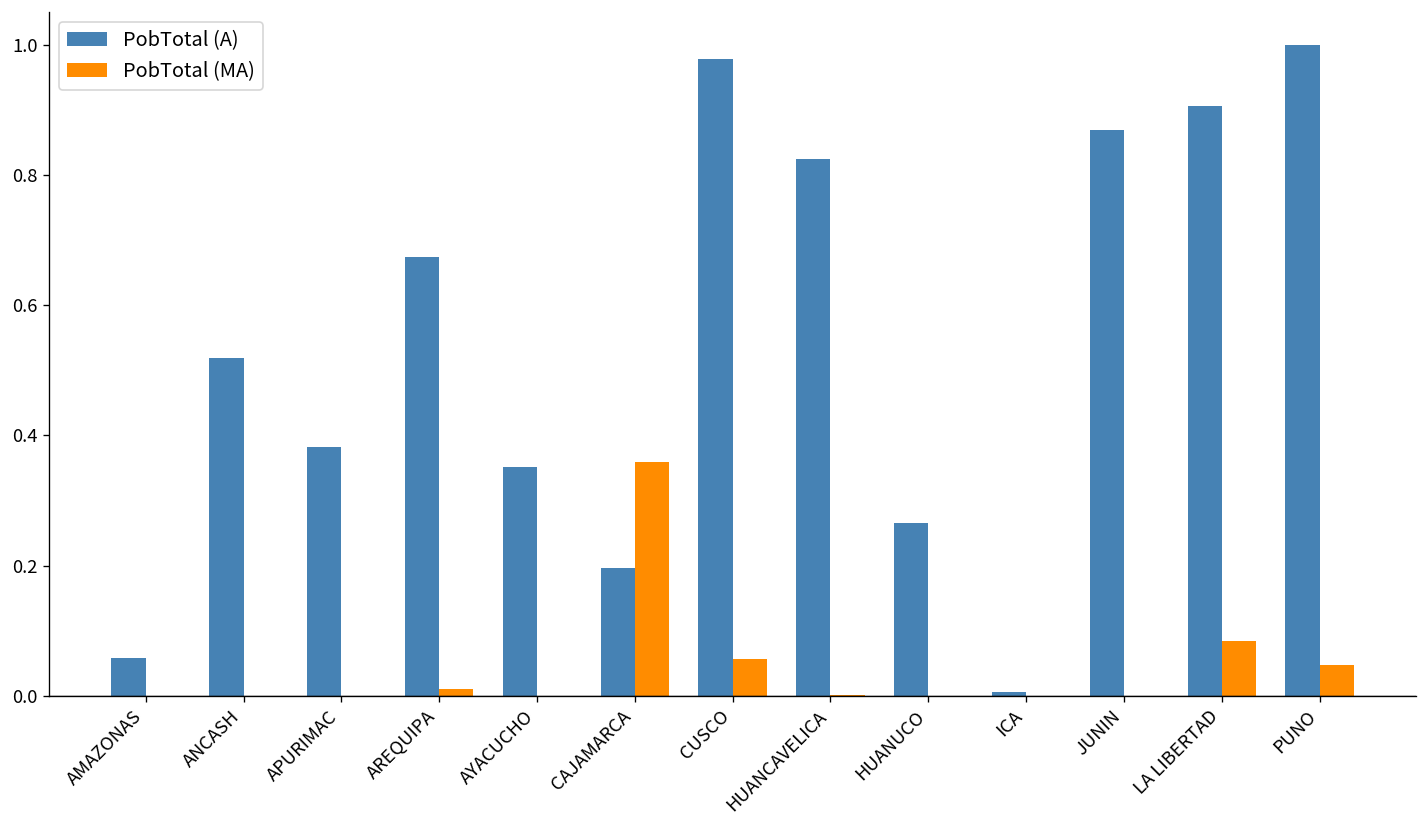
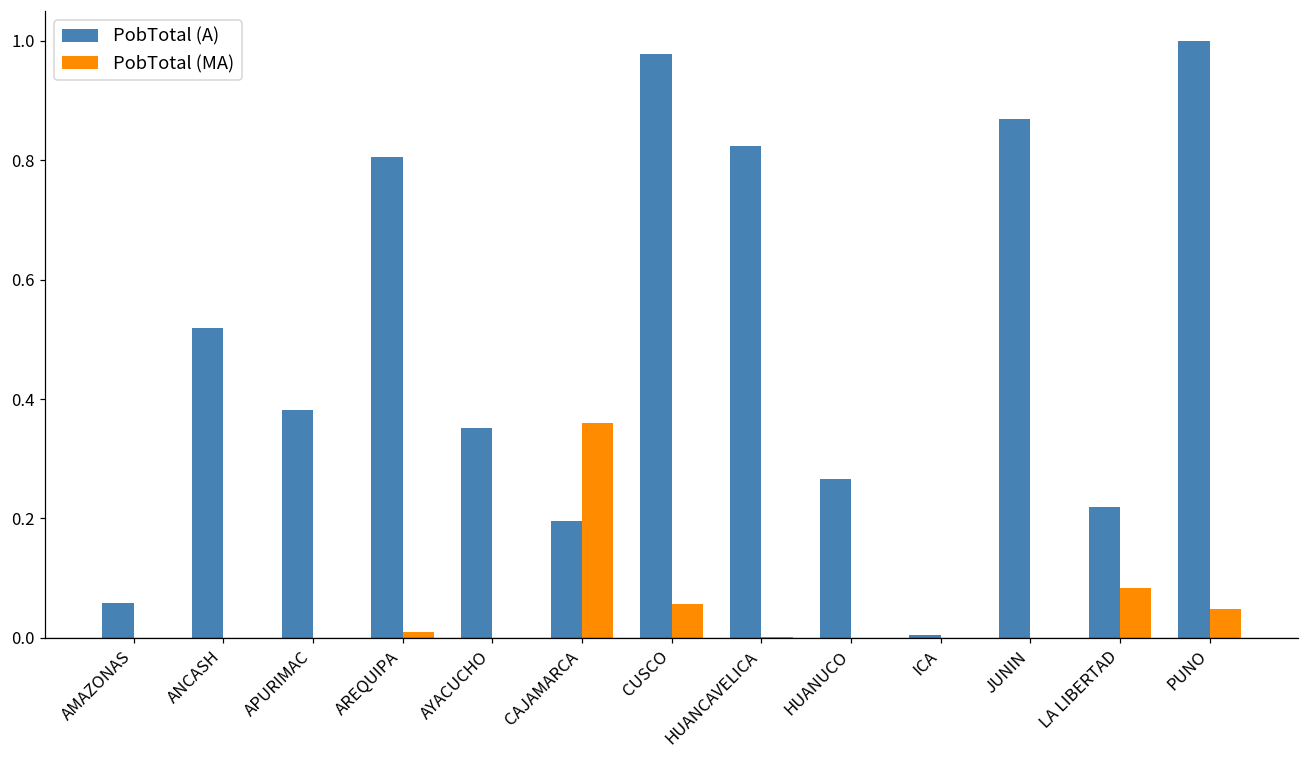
  {
    "PobTotal (A)": {
      "AMAZONAS": 0.06,
      "ANCASH": 0.52,
      "APURIMAC": 0.38,
-     "AREQUIPA": 0.67,
+     "AREQUIPA": 0.81,
      "AYACUCHO": 0.35,
      "CAJAMARCA": 0.20,
      "CUSCO": 0.98,
      "HUANCAVELICA": 0.82,
      "HUANUCO": 0.27,
      "ICA": 0.01,
      "JUNIN": 0.87,
-     "LA LIBERTAD": 0.91,
+     "LA LIBERTAD": 0.22,
      "PUNO": 1.00
    },
    "PobTotal (MA)": {
      "AMAZONAS": 0.00,
      "ANCASH": 0.00,
      "APURIMAC": 0.00,
      "AREQUIPA": 0.01,
      "AYACUCHO": 0.00,
      "CAJAMARCA": 0.36,
      "CUSCO": 0.06,
      "HUANUCO": 0.00,
      "ICA": 0.00,
      "JUNIN": 0.00,
      "LA LIBERTAD": 0.08,
      "PUNO": 0.05
    }
  }
